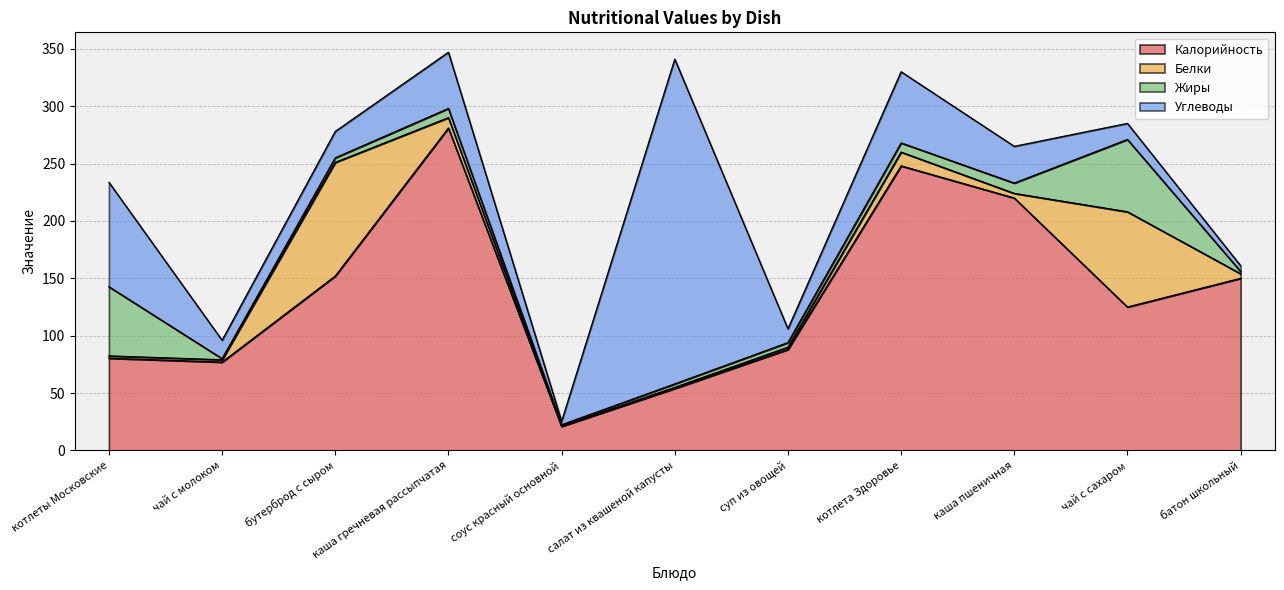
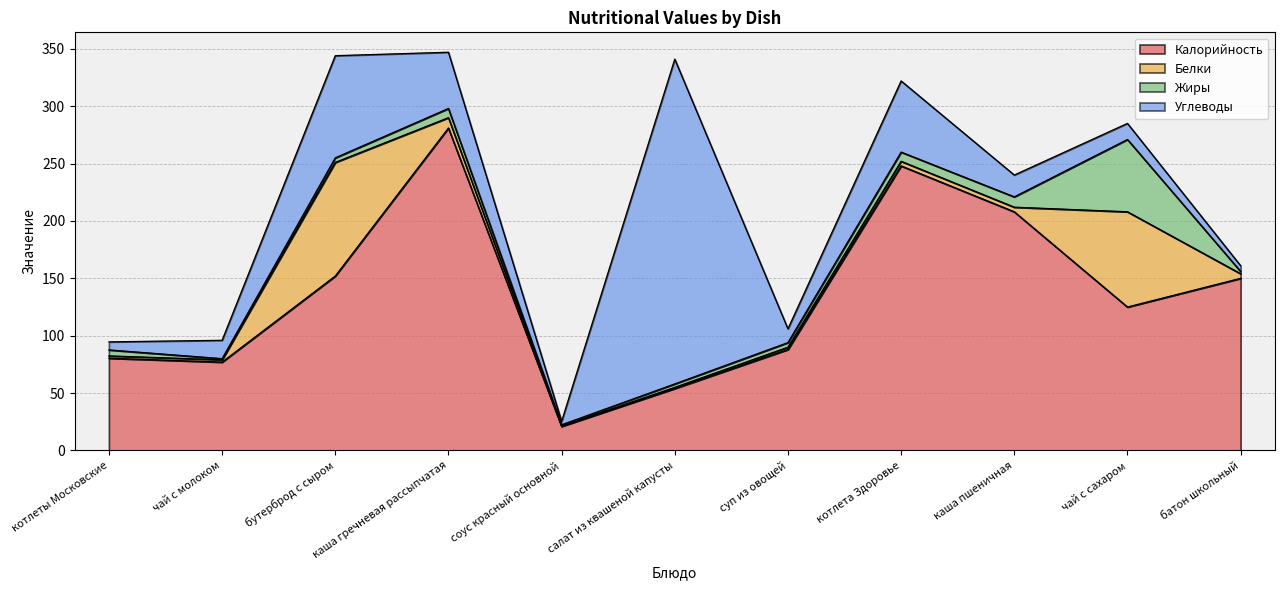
  {
    "Калорийность": {
      "бутерброд с сыром": 152,
      "каша гречневая рассыпчатая": 281,
      "котлета Здоровье": 248,
-     "каша пшеничная": 220,
+     "каша пшеничная": 208,
      "чай с сахаром": 125,
      "батон школьный": 150
    },
    "Белки": {
      "бутерброд с сыром": 99,
      "каша гречневая рассыпчатая": 9,
-     "котлета Здоровье": 12,
+     "котлета Здоровье": 4,
      "каша пшеничная": 4,
      "чай с сахаром": 83
    },
    "Жиры": {
-     "котлеты Московские": 60,
+     "котлеты Московские": 5,
      "бутерброд с сыром": 4,
      "каша гречневая рассыпчатая": 8,
      "салат из квашеной капусты": 3,
      "суп из овощей": 4,
      "котлета Здоровье": 8,
      "каша пшеничная": 9,
      "чай с сахаром": 63
    },
    "Углеводы": {
-     "котлеты Московские": 91,
+     "котлеты Московские": 7,
      "чай с молоком": 16,
-     "бутерброд с сыром": 23,
+     "бутерброд с сыром": 89,
      "каша гречневая рассыпчатая": 49,
      "соус красный основной": 3,
      "салат из квашеной капусты": 283,
      "суп из овощей": 12,
      "котлета Здоровье": 62,
-     "каша пшеничная": 32,
+     "каша пшеничная": 19,
      "чай с сахаром": 14,
      "батон школьный": 5
    }
  }
